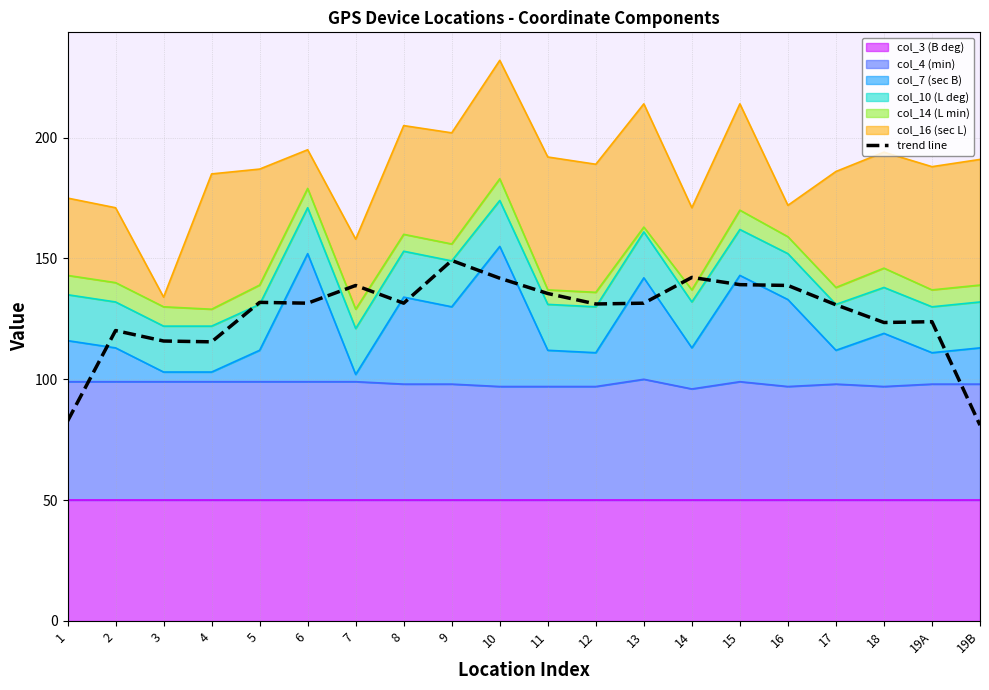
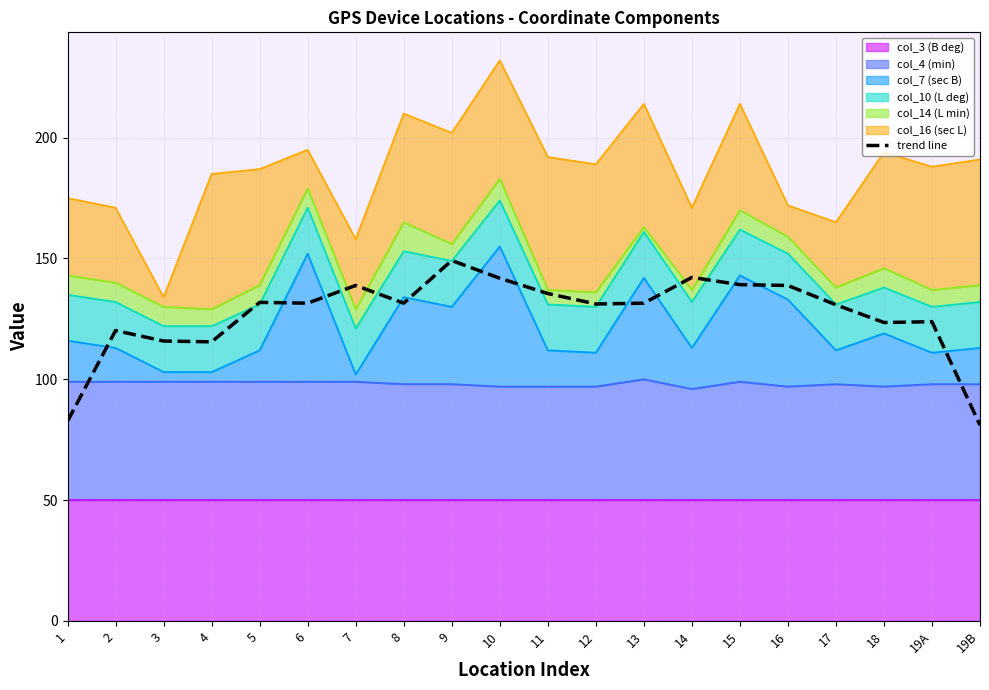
  {
    "col_3 (B deg)": {
      "1": 50,
      "2": 50,
      "3": 50,
      "4": 50,
      "5": 50,
      "6": 50,
      "7": 50,
      "8": 50,
      "9": 50,
      "10": 50,
      "11": 50,
      "12": 50,
      "13": 50,
      "14": 50,
      "15": 50,
      "16": 50,
      "17": 50,
      "18": 50,
      "19A": 50,
      "19B": 50
    },
    "col_4 (min)": {
      "1": 49,
      "2": 49,
      "3": 49,
      "4": 49,
      "5": 49,
      "6": 49,
      "7": 49,
      "8": 48,
      "9": 48,
      "10": 47,
      "11": 47,
      "12": 47,
      "13": 50,
      "14": 46,
      "15": 49,
      "16": 47,
      "17": 48,
      "18": 47,
      "19A": 48,
      "19B": 48
    },
    "col_7 (sec B)": {
      "1": 17,
      "2": 14,
      "3": 4,
      "4": 4,
      "5": 13,
      "6": 53,
      "7": 3,
      "8": 36,
      "9": 32,
      "10": 58,
      "11": 15,
      "12": 14,
      "13": 42,
      "14": 17,
      "15": 44,
      "16": 36,
      "17": 14,
      "18": 22,
      "19A": 13,
      "19B": 15
    },
    "col_10 (L deg)": {
      "1": 19,
      "2": 19,
      "3": 19,
      "4": 19,
      "6": 19,
      "7": 19,
      "8": 19,
      "10": 19,
      "11": 19,
      "12": 19,
      "13": 19,
      "14": 19,
      "15": 19,
      "16": 19,
      "18": 19,
      "19A": 19,
      "19B": 19
    },
    "col_14 (L min)": {
      "1": 8,
      "2": 8,
      "3": 8,
      "4": 7,
      "5": 8,
      "6": 8,
      "7": 8,
-     "8": 7,
+     "8": 12,
      "9": 7,
      "10": 9,
      "11": 6,
      "12": 6,
      "13": 2,
      "14": 5,
      "15": 8,
      "16": 7,
      "17": 7,
      "18": 8,
      "19A": 7,
      "19B": 7
    },
    "col_16 (sec L)": {
      "1": 32,
      "2": 31,
      "3": 4,
      "4": 56,
      "5": 48,
      "6": 16,
      "7": 29,
      "8": 45,
      "9": 46,
      "10": 49,
      "11": 55,
      "12": 53,
      "13": 51,
      "14": 34,
      "15": 44,
      "16": 13,
-     "17": 48,
+     "17": 27,
      "19A": 51,
      "19B": 52
    },
    "trend line": {
      "1": 83,
      "2": 120,
      "3": 116,
      "4": 116,
      "6": 132,
      "7": 139,
      "8": 132,
      "10": 142,
      "11": 136,
      "12": 131,
      "13": 132,
      "14": 142,
      "15": 139,
      "16": 139,
      "18": 124,
      "19A": 124,
      "19B": 81
    }
  }
